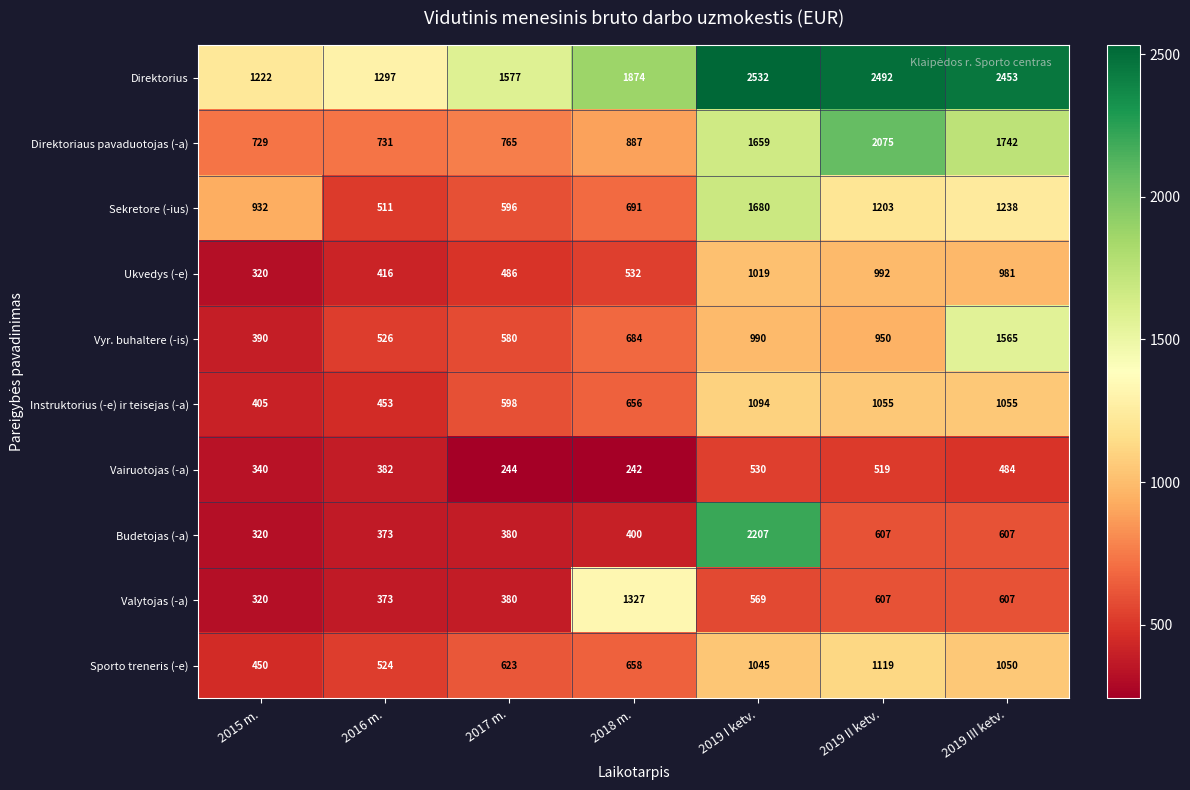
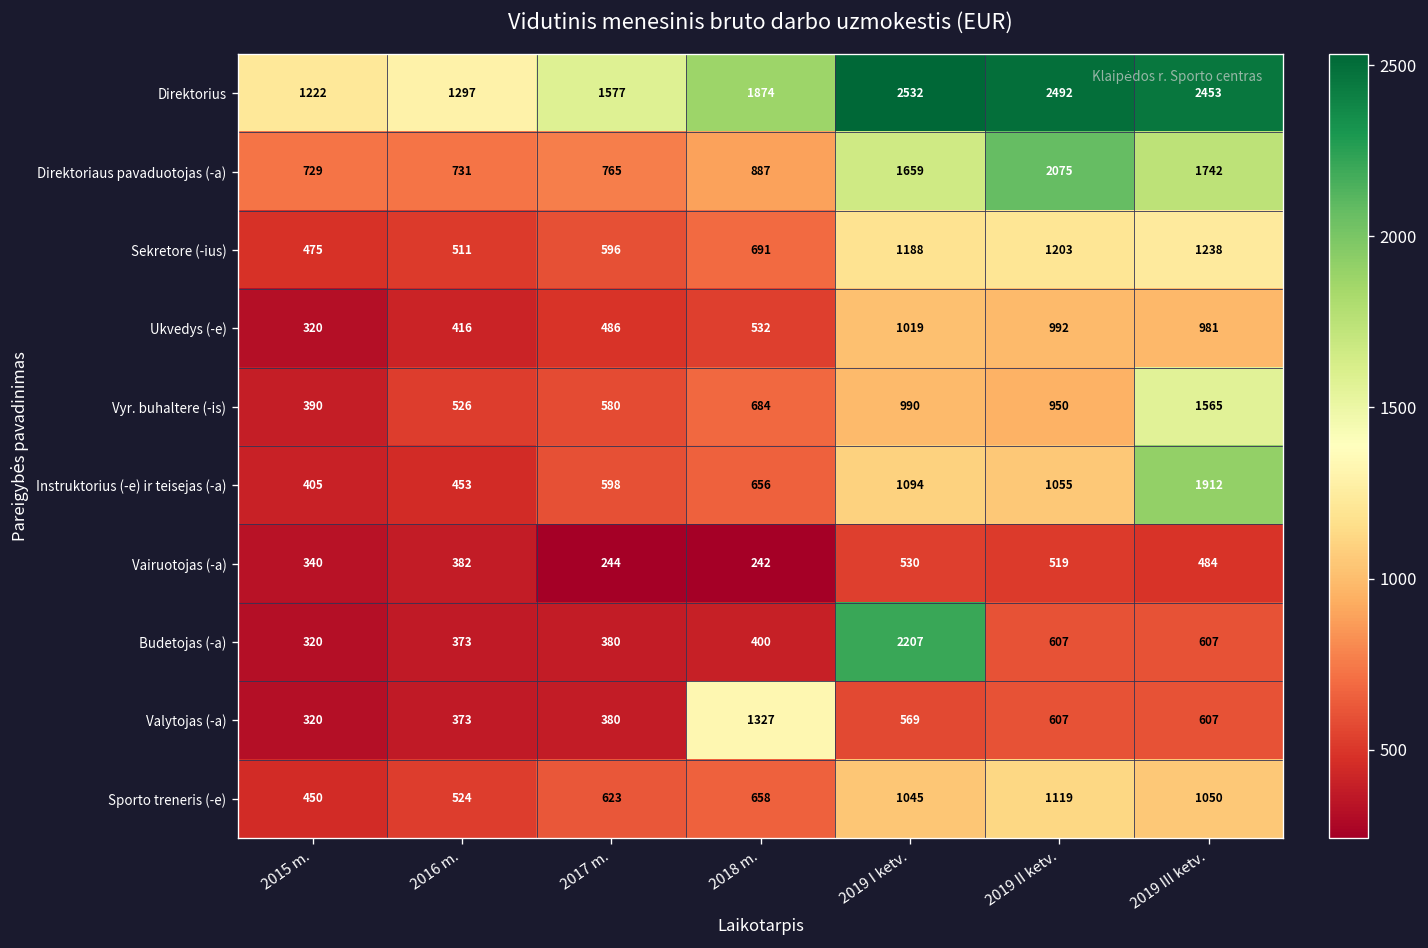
  {
    "Direktorius": {
      "2015 m.": 1222,
      "2016 m.": 1297,
      "2017 m.": 1577,
      "2018 m.": 1874,
      "2019 I ketv.": 2532,
      "2019 II ketv.": 2492
    },
    "Direktoriaus pavaduotojas (-a)": {
      "2015 m.": 729,
      "2016 m.": 731,
      "2017 m.": 765,
      "2018 m.": 887,
      "2019 I ketv.": 1659,
      "2019 II ketv.": 2075,
      "2019 III ketv.": 1742
    },
    "Sekretore (-ius)": {
-     "2015 m.": 932,
+     "2015 m.": 475,
      "2016 m.": 511,
      "2017 m.": 596,
      "2018 m.": 691,
-     "2019 I ketv.": 1680,
+     "2019 I ketv.": 1188,
      "2019 II ketv.": 1203,
      "2019 III ketv.": 1238
    },
    "Ukvedys (-e)": {
      "2015 m.": 320,
      "2016 m.": 416,
      "2017 m.": 486,
      "2018 m.": 532,
      "2019 I ketv.": 1019,
      "2019 II ketv.": 992,
      "2019 III ketv.": 981
    },
    "Vyr. buhaltere (-is)": {
      "2015 m.": 390,
      "2016 m.": 526,
      "2017 m.": 580,
      "2018 m.": 684,
      "2019 I ketv.": 990,
      "2019 II ketv.": 950,
      "2019 III ketv.": 1565
    },
    "Instruktorius (-e) ir teisejas (-a)": {
      "2015 m.": 405,
      "2016 m.": 453,
      "2017 m.": 598,
      "2018 m.": 656,
      "2019 I ketv.": 1094,
      "2019 II ketv.": 1055,
-     "2019 III ketv.": 1055
+     "2019 III ketv.": 1912
    },
    "Vairuotojas (-a)": {
      "2015 m.": 340,
      "2016 m.": 382,
      "2017 m.": 244,
      "2018 m.": 242,
      "2019 I ketv.": 530,
      "2019 II ketv.": 519,
      "2019 III ketv.": 484
    },
    "Budetojas (-a)": {
      "2015 m.": 320,
      "2016 m.": 373,
      "2017 m.": 380,
      "2018 m.": 400,
      "2019 I ketv.": 2207,
      "2019 II ketv.": 607,
      "2019 III ketv.": 607
    },
    "Valytojas (-a)": {
      "2015 m.": 320,
      "2016 m.": 373,
      "2017 m.": 380,
      "2018 m.": 1327,
      "2019 I ketv.": 569,
      "2019 II ketv.": 607,
      "2019 III ketv.": 607
    },
    "Sporto treneris (-e)": {
      "2015 m.": 450,
      "2016 m.": 524,
      "2017 m.": 623,
      "2018 m.": 658,
      "2019 I ketv.": 1045,
      "2019 II ketv.": 1119,
      "2019 III ketv.": 1050
    }
  }
